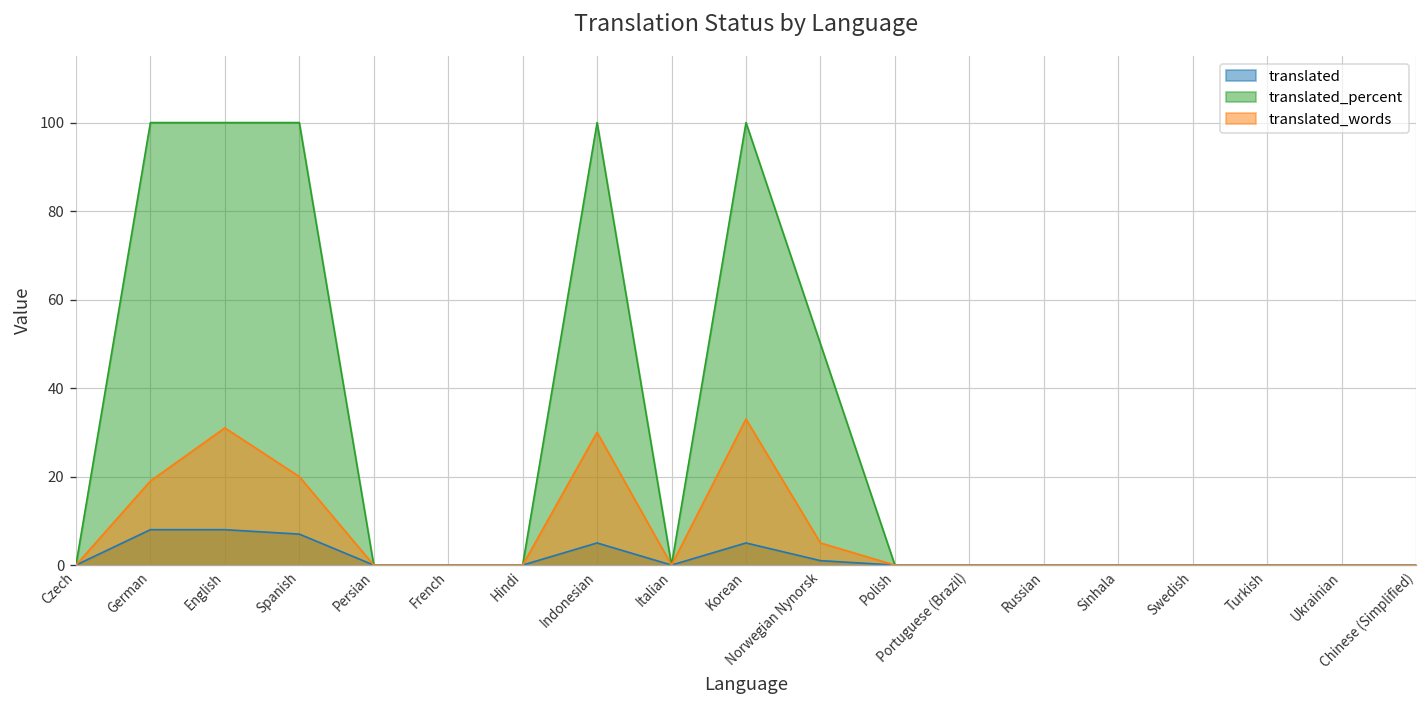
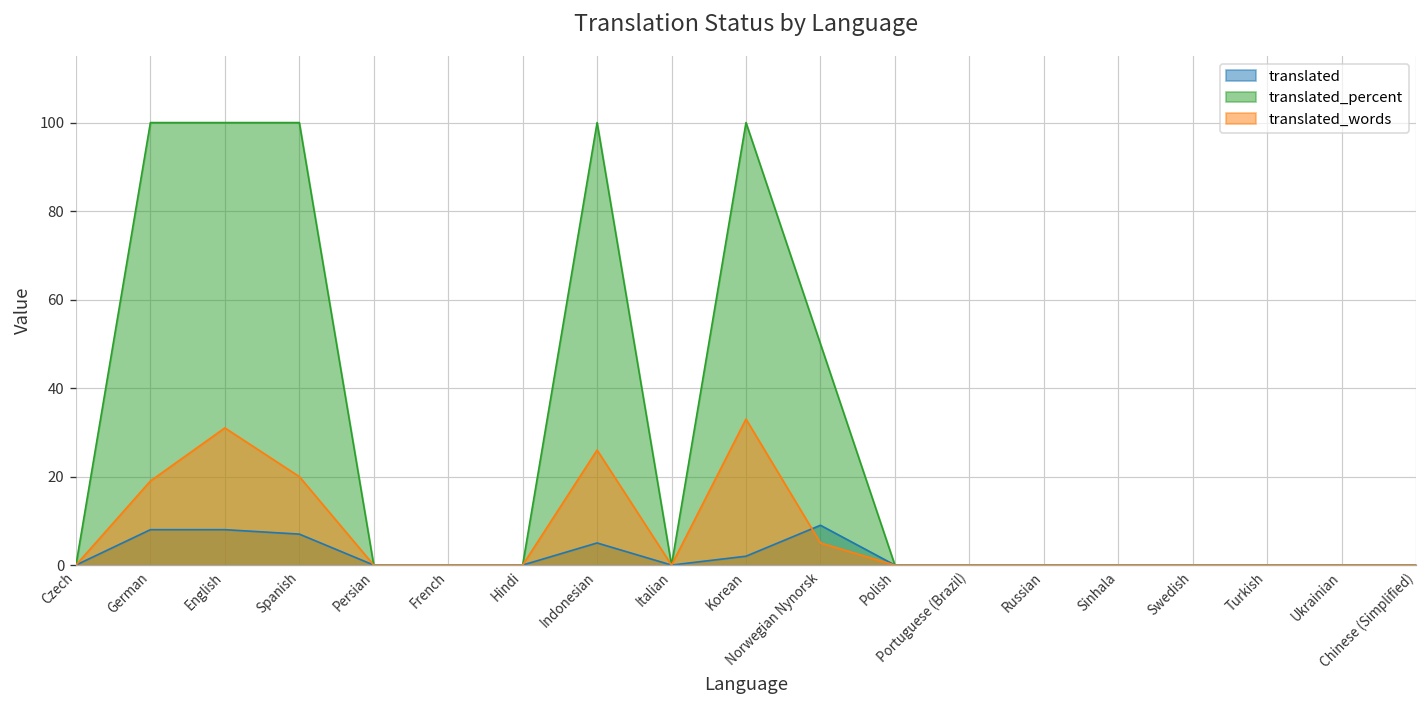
  {
    "translated": {
      "German": 8,
      "English": 8,
      "Spanish": 7,
      "Indonesian": 5,
-     "Korean": 5,
-     "Norwegian Nynorsk": 1
+     "Korean": 2,
+     "Norwegian Nynorsk": 9
    },
    "translated_percent": {
      "German": 100,
      "English": 100,
      "Spanish": 100,
      "Indonesian": 100,
      "Korean": 100,
      "Norwegian Nynorsk": 50
    },
    "translated_words": {
      "German": 19,
      "English": 31,
      "Spanish": 20,
-     "Indonesian": 30,
+     "Indonesian": 26,
      "Korean": 33,
      "Norwegian Nynorsk": 5
    }
  }
